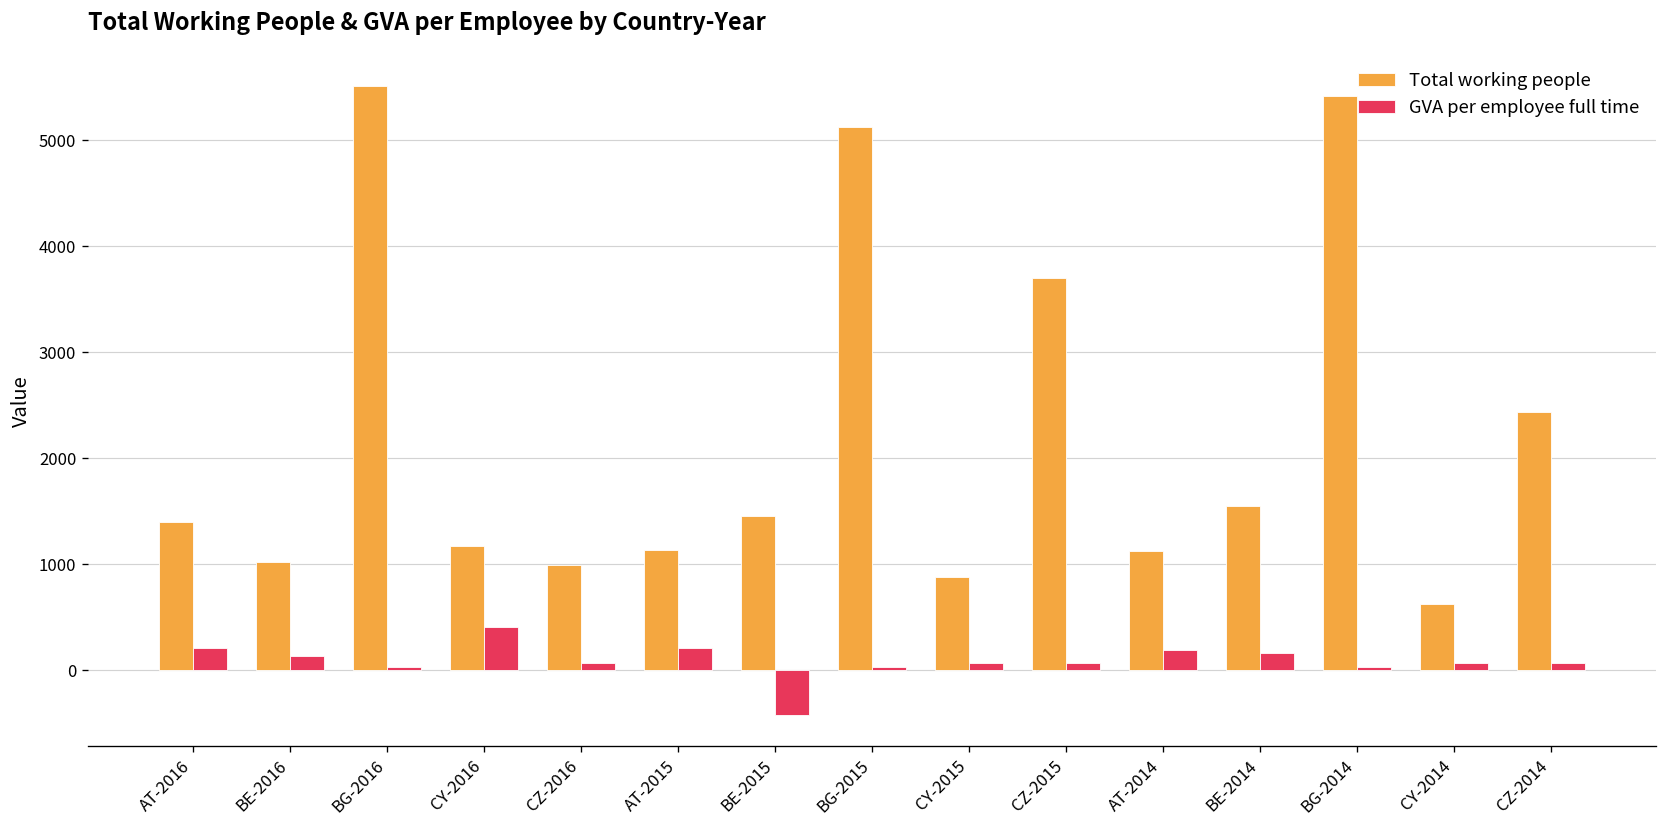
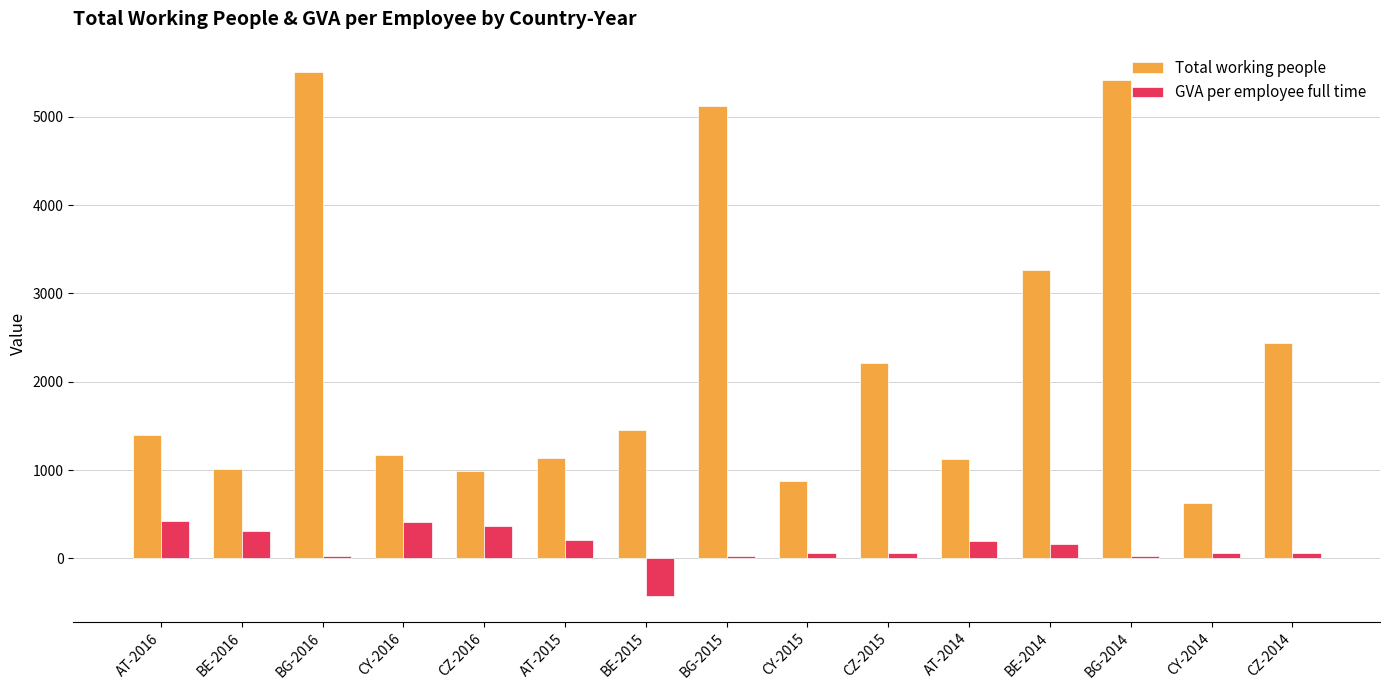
  {
    "Total working people": {
      "AT-2016": 1400,
      "BE-2016": 1000,
      "BG-2016": 5500,
      "CY-2016": 1200,
      "CZ-2016": 1000,
      "AT-2015": 1100,
      "BE-2015": 1500,
      "BG-2015": 5100,
      "CY-2015": 900,
-     "CZ-2015": 3700,
+     "CZ-2015": 2200,
      "AT-2014": 1100,
-     "BE-2014": 1600,
+     "BE-2014": 3300,
      "BG-2014": 5400,
      "CY-2014": 600,
      "CZ-2014": 2400
    },
    "GVA per employee full time": {
-     "AT-2016": 200,
-     "BE-2016": 100,
+     "AT-2016": 400,
+     "BE-2016": 300,
      "BG-2016": 0,
      "CY-2016": 400,
-     "CZ-2016": 100,
+     "CZ-2016": 400,
      "AT-2015": 200,
      "BE-2015": -400,
      "CY-2015": 100,
      "CZ-2015": 100,
      "AT-2014": 200,
      "BE-2014": 200,
      "BG-2014": 0,
      "CY-2014": 100,
      "CZ-2014": 100
    }
  }
